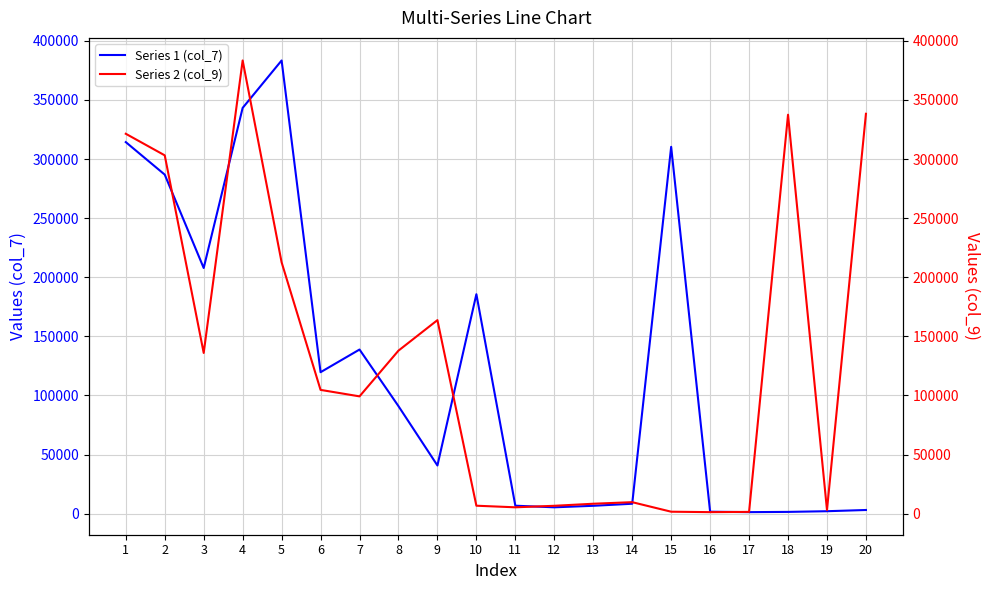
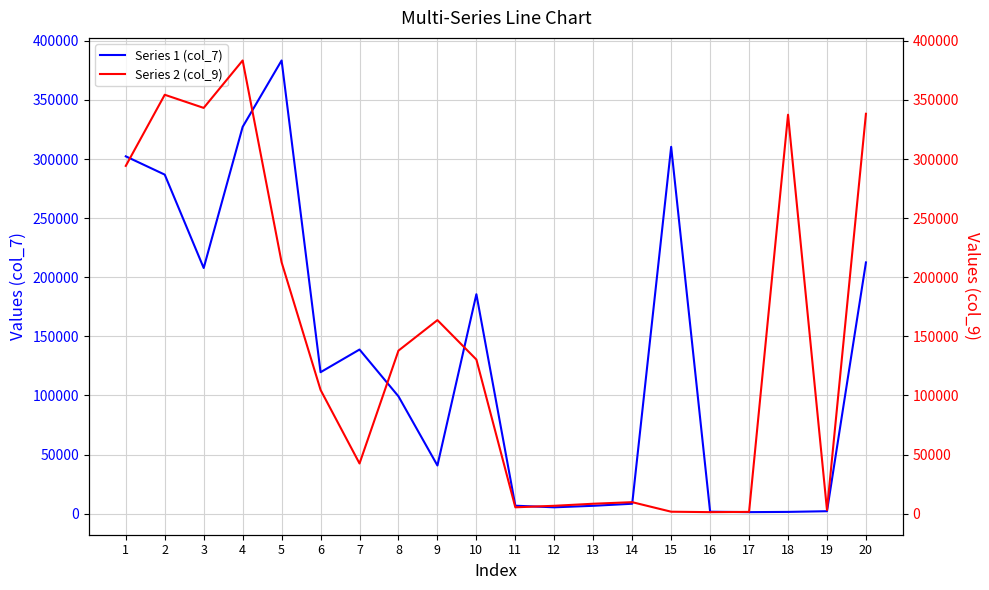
  {
    "Series 1 (col_7)": {
-     "1": 314000,
+     "1": 302000,
      "2": 287000,
      "3": 208000,
-     "4": 343000,
+     "4": 327000,
      "5": 383000,
      "6": 120000,
      "7": 139000,
-     "8": 91000,
+     "8": 99000,
      "9": 41000,
      "10": 186000,
      "11": 7000,
      "12": 5000,
      "13": 7000,
      "14": 8000,
      "15": 310000,
      "16": 2000,
      "17": 1000,
      "18": 1000,
      "19": 2000,
-     "20": 3000
+     "20": 213000
    },
    "Series 2 (col_9)": {
-     "1": 321000,
-     "2": 303000,
-     "3": 136000,
+     "1": 294000,
+     "2": 354000,
+     "3": 343000,
      "4": 383000,
      "5": 213000,
      "6": 105000,
-     "7": 99000,
+     "7": 42000,
      "8": 138000,
      "9": 164000,
-     "10": 7000,
+     "10": 130000,
      "11": 5000,
      "12": 7000,
      "13": 8000,
      "14": 10000,
      "15": 2000,
      "16": 1000,
      "17": 1000,
      "18": 337000,
      "19": 3000,
      "20": 338000
    }
  }
